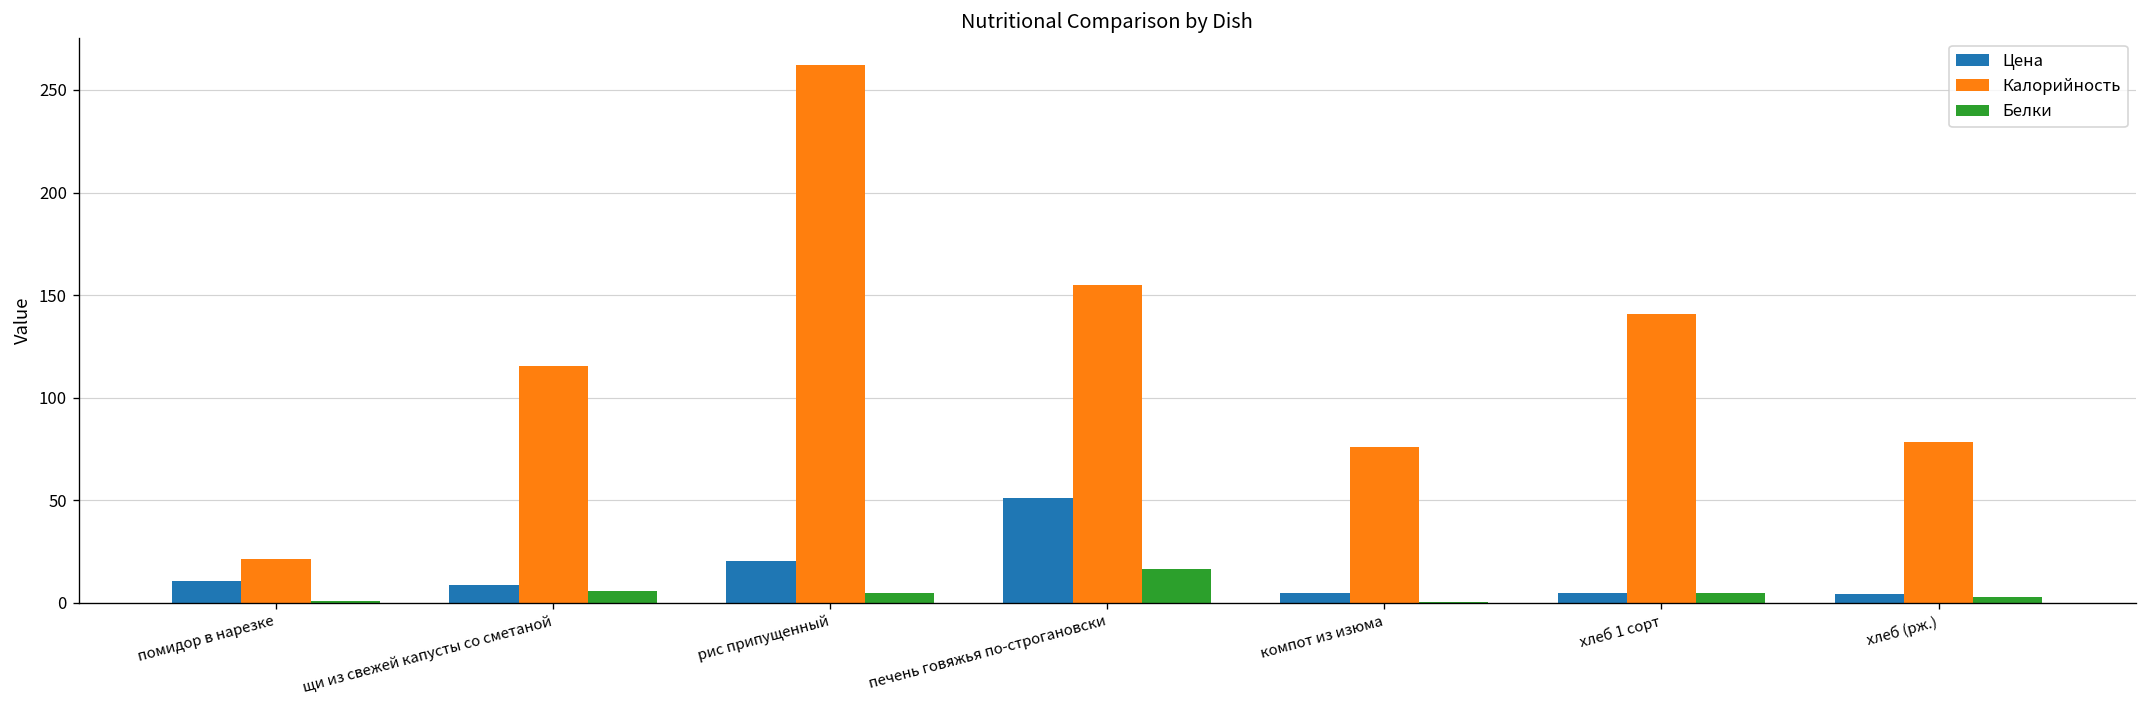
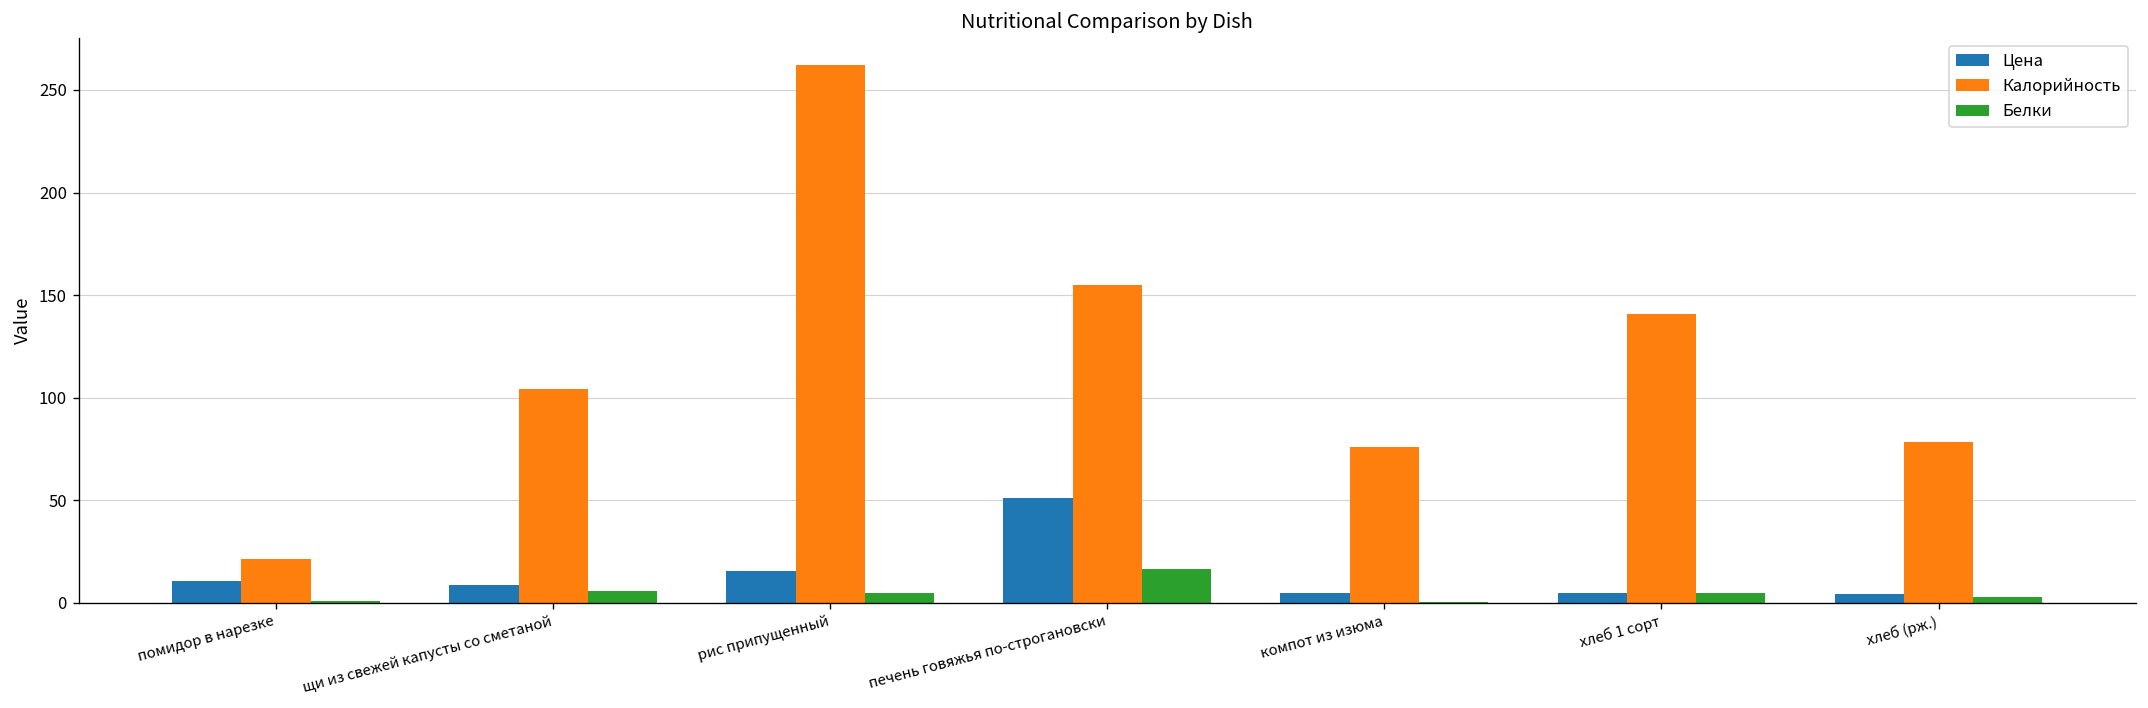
  {
    "Цена": {
      "помидор в нарезке": 11,
      "щи из свежей капусты со сметаной": 9,
-     "рис припущенный": 20,
+     "рис припущенный": 15,
      "печень говяжья по-строгановски": 51,
      "компот из изюма": 5,
      "хлеб 1 сорт": 5,
      "хлеб (рж.)": 4
    },
    "Калорийность": {
      "помидор в нарезке": 21,
-     "щи из свежей капусты со сметаной": 115,
+     "щи из свежей капусты со сметаной": 104,
      "рис припущенный": 262,
      "печень говяжья по-строгановски": 155,
      "компот из изюма": 76,
      "хлеб 1 сорт": 141,
      "хлеб (рж.)": 78
    },
    "Белки": {
      "щи из свежей капусты со сметаной": 6,
      "рис припущенный": 5,
      "печень говяжья по-строгановски": 17,
      "хлеб 1 сорт": 5,
      "хлеб (рж.)": 3
    }
  }
